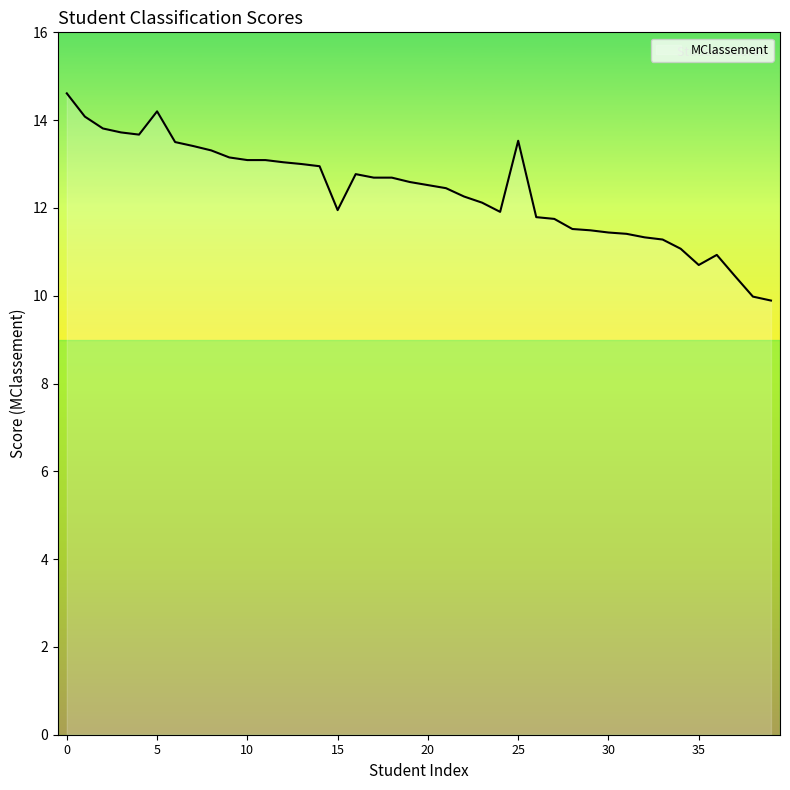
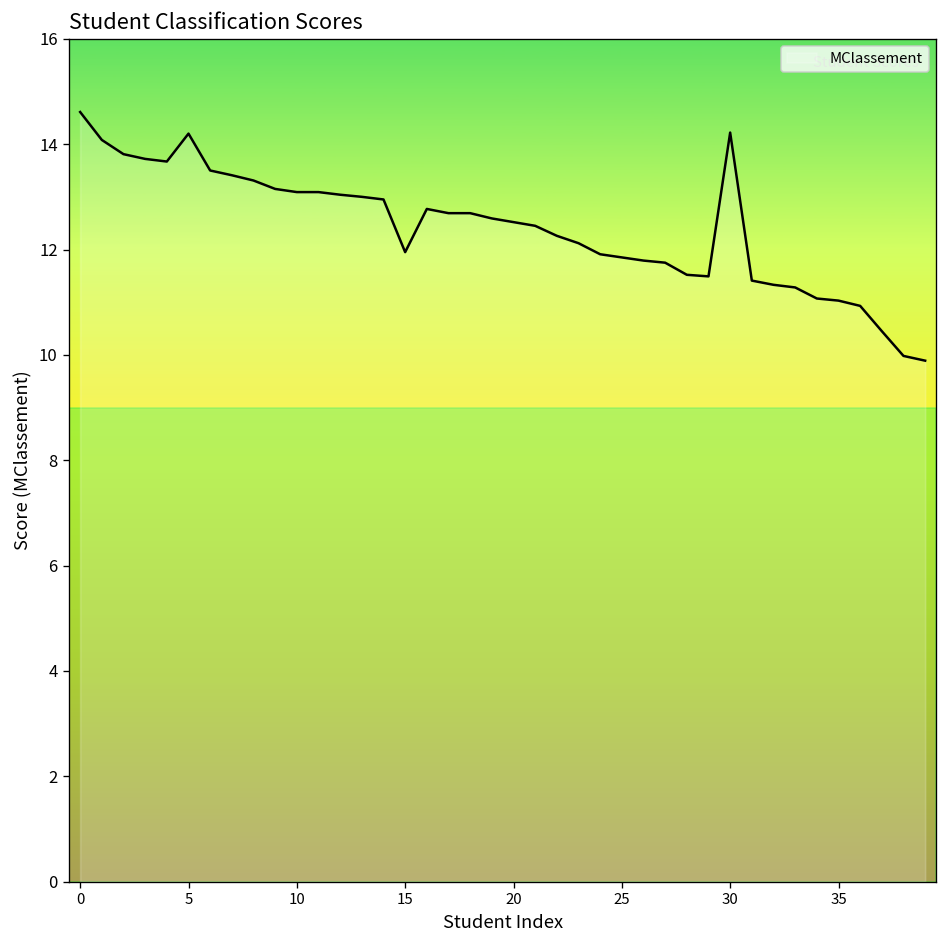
  {
    "0": 14.6,
    "5": 14.2,
    "10": 13.1,
    "15": 12.0,
    "20": 12.5,
-   "25": 13.5,
-   "30": 11.4,
-   "35": 10.7
+   "25": 11.9,
+   "30": 14.2,
+   "35": 11.0
  }
